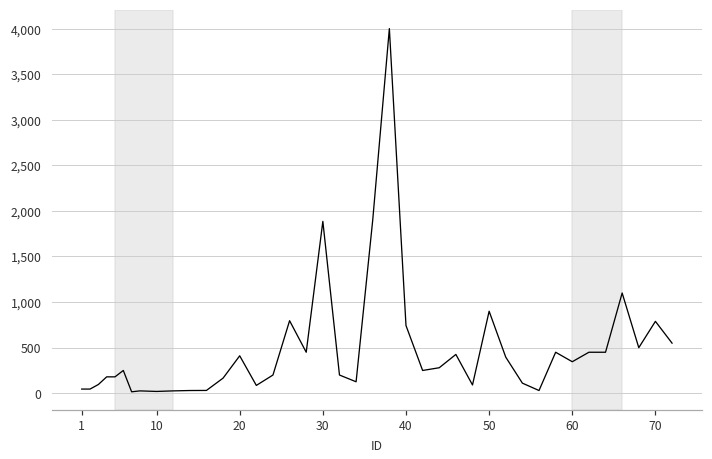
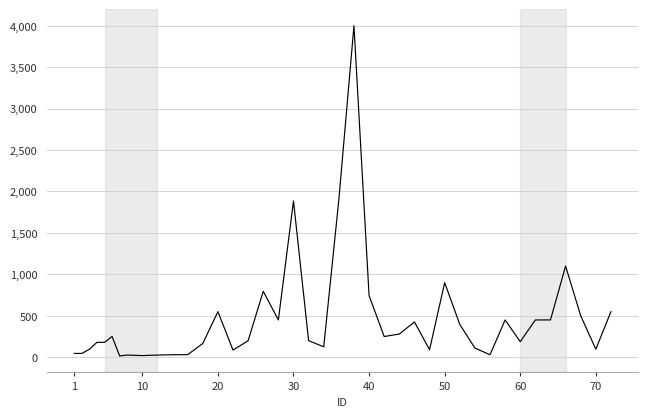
  {
    "1": "0",
    "10": "0",
-   "20": "400",
+   "20": "500",
    "30": "1,900",
    "40": "700",
    "50": "900",
-   "60": "300",
-   "70": "800"
+   "60": "200",
+   "70": "100"
  }
